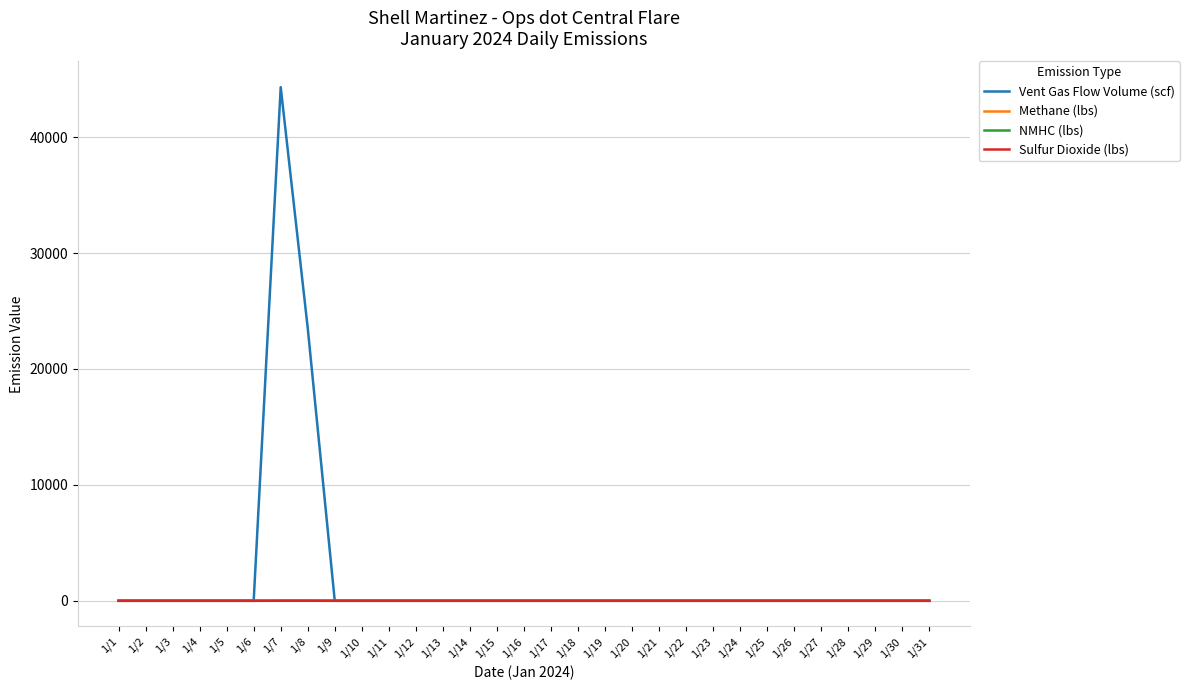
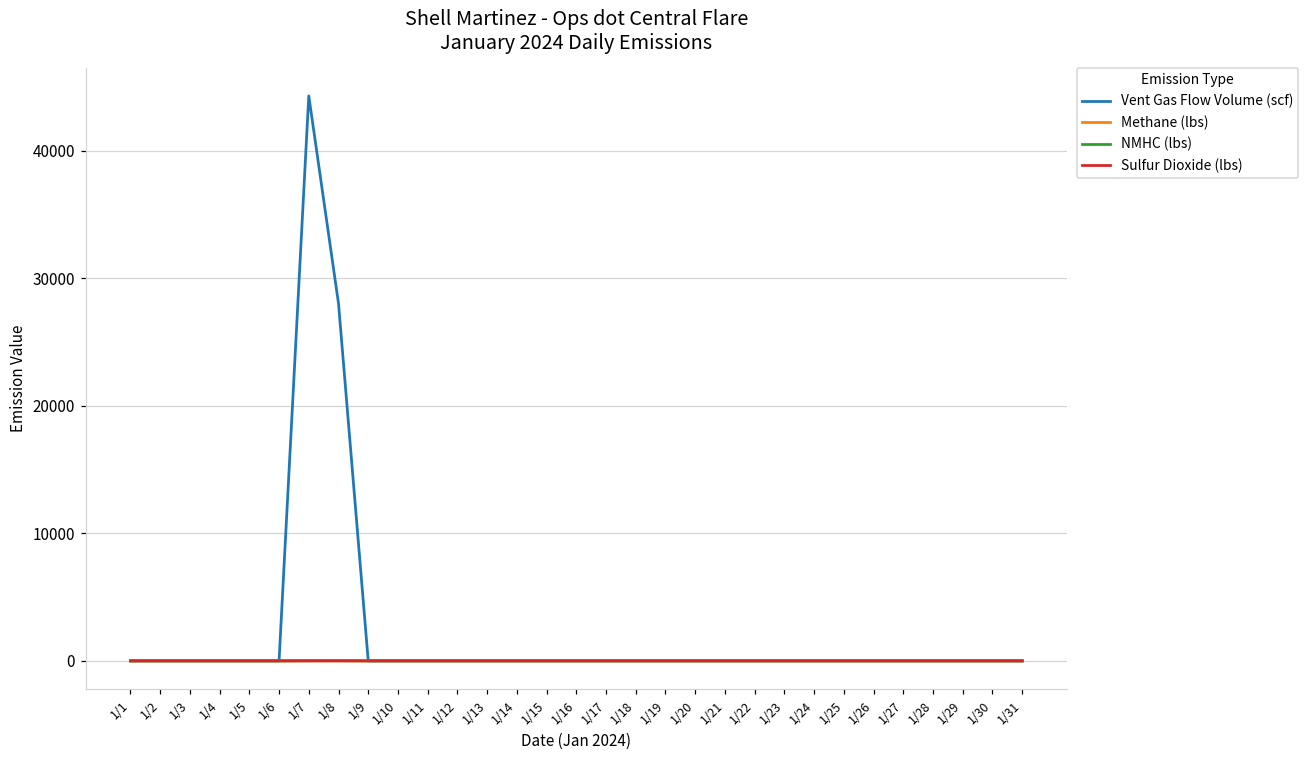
  {
    "Vent Gas Flow Volume (scf)": {
      "1/7": 44300,
-     "1/8": 23500
+     "1/8": 28000
    },
    "Sulfur Dioxide (lbs)": {
      "1/7": 0,
      "1/8": 0
    }
  }
